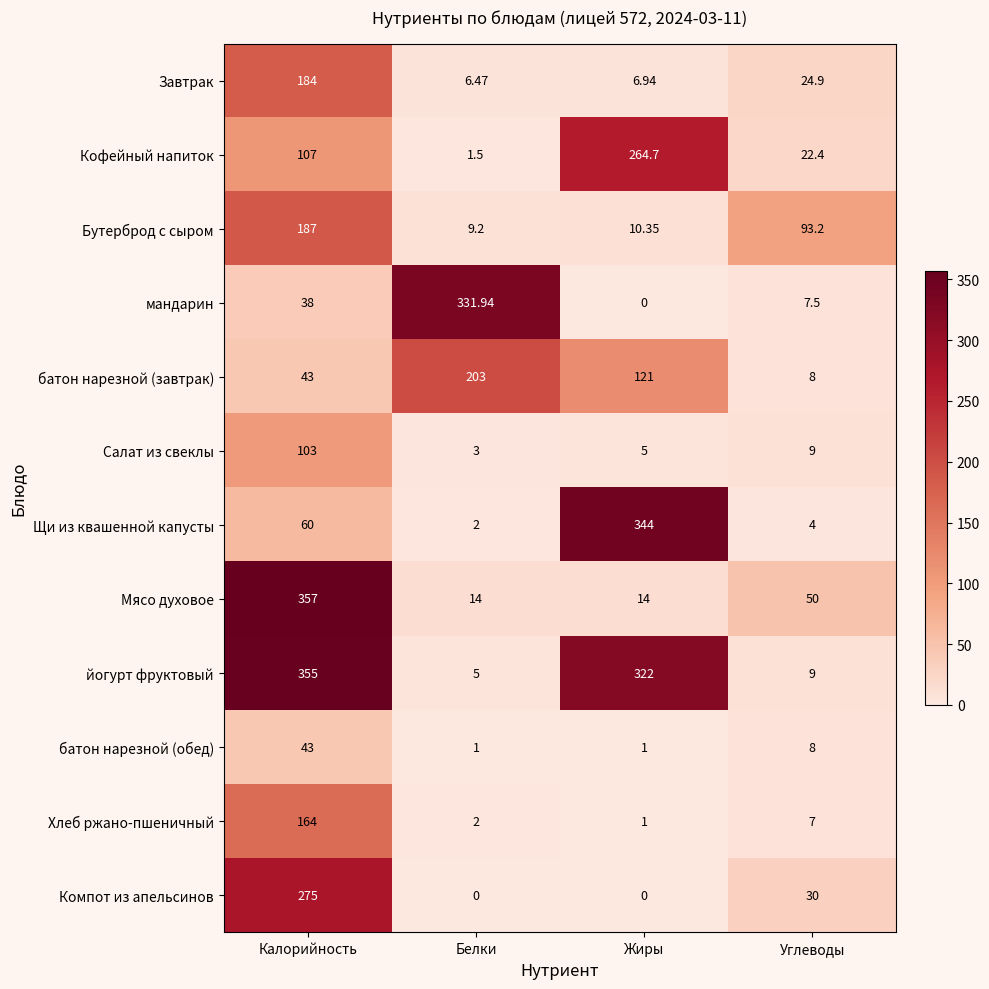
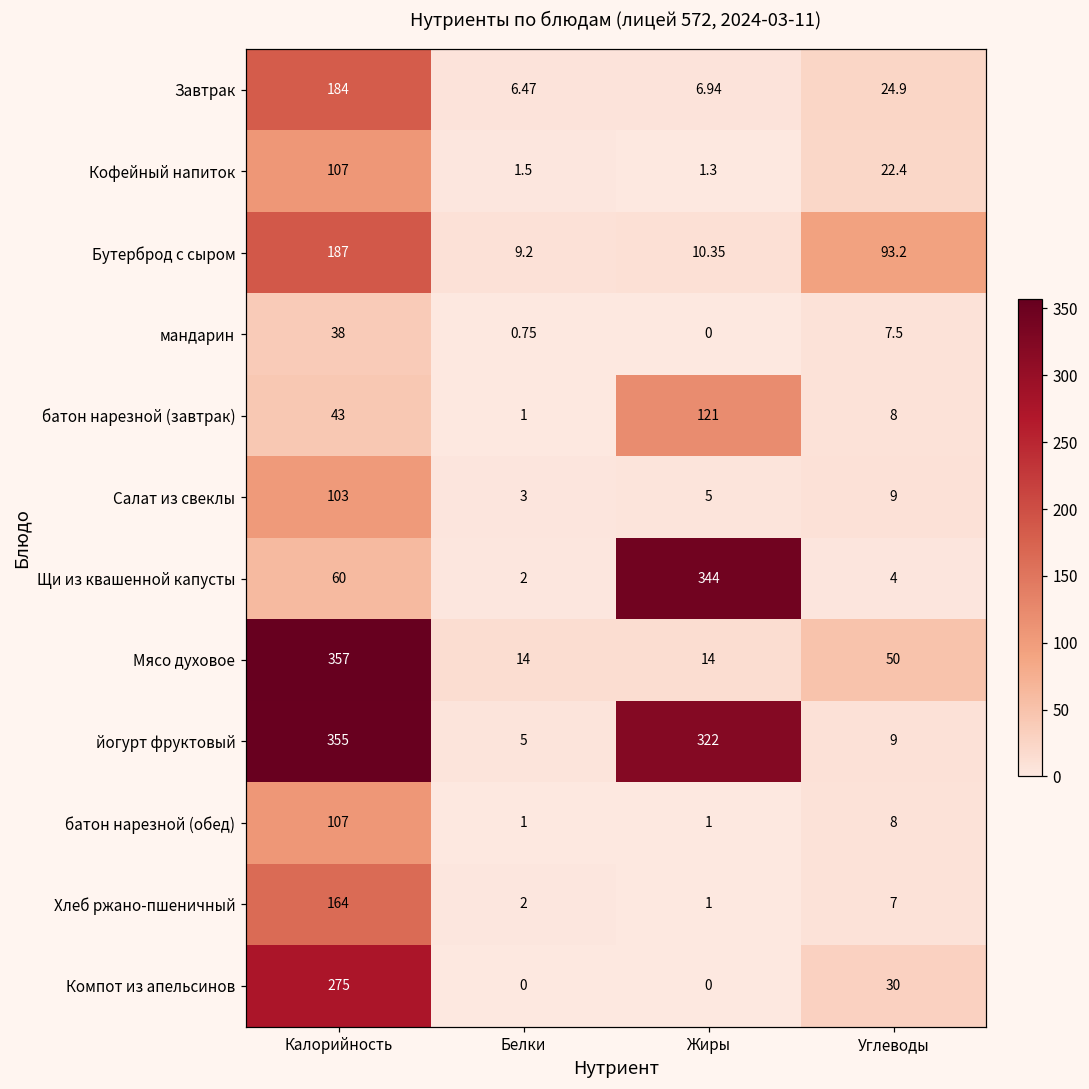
  {
    "Завтрак": {
      "Калорийность": 184,
      "Белки": 6.47,
      "Жиры": 6.94,
      "Углеводы": 24.9
    },
    "Кофейный напиток": {
      "Калорийность": 107,
      "Белки": 1.5,
-     "Жиры": 264.7,
+     "Жиры": 1.3,
      "Углеводы": 22.4
    },
    "Бутерброд с сыром": {
      "Калорийность": 187,
      "Белки": 9.2,
      "Жиры": 10.35,
      "Углеводы": 93.2
    },
    "мандарин": {
      "Калорийность": 38,
-     "Белки": 331.94,
+     "Белки": 0.75,
      "Жиры": 0,
      "Углеводы": 7.5
    },
    "батон нарезной (завтрак)": {
      "Калорийность": 43,
-     "Белки": 203,
+     "Белки": 1,
      "Жиры": 121,
      "Углеводы": 8
    },
    "Салат из свеклы": {
      "Калорийность": 103,
      "Белки": 3,
      "Жиры": 5,
      "Углеводы": 9
    },
    "Щи из квашенной капусты": {
      "Калорийность": 60,
      "Белки": 2,
      "Жиры": 344,
      "Углеводы": 4
    },
    "Мясо духовое": {
      "Калорийность": 357,
      "Белки": 14,
      "Жиры": 14,
      "Углеводы": 50
    },
    "йогурт фруктовый": {
      "Калорийность": 355,
      "Белки": 5,
      "Жиры": 322,
      "Углеводы": 9
    },
    "батон нарезной (обед)": {
-     "Калорийность": 43,
+     "Калорийность": 107,
      "Белки": 1,
      "Жиры": 1,
      "Углеводы": 8
    },
    "Хлеб ржано-пшеничный": {
      "Калорийность": 164,
      "Белки": 2,
      "Жиры": 1,
      "Углеводы": 7
    },
    "Компот из апельсинов": {
      "Калорийность": 275,
      "Белки": 0,
      "Жиры": 0,
      "Углеводы": 30
    }
  }
